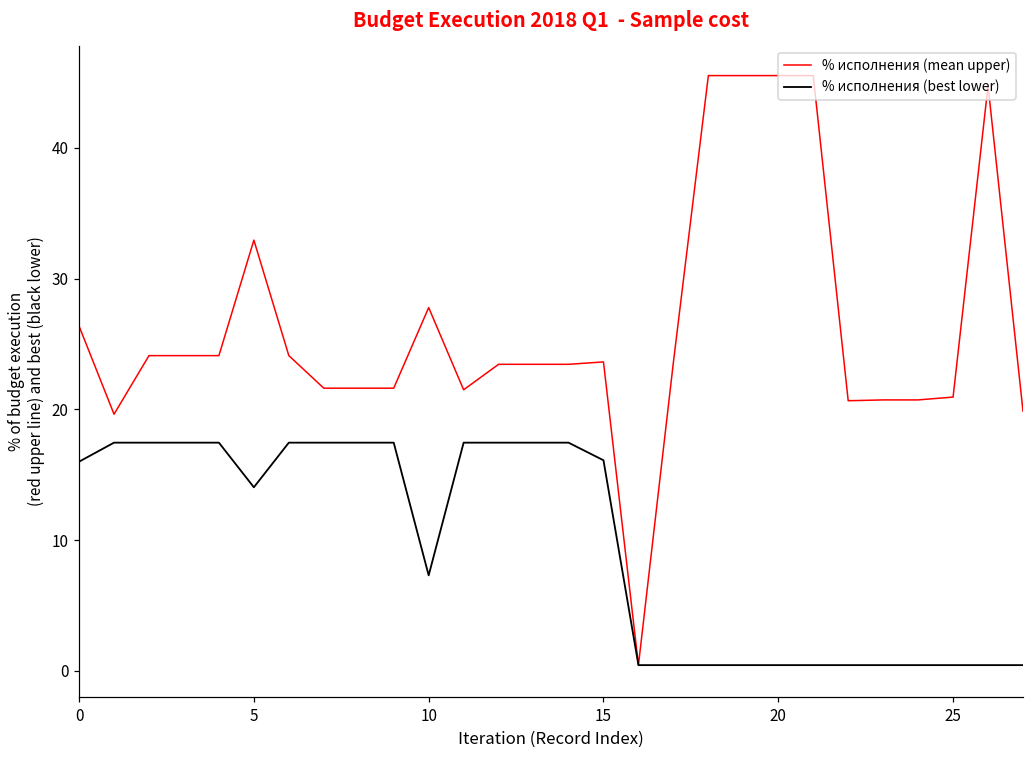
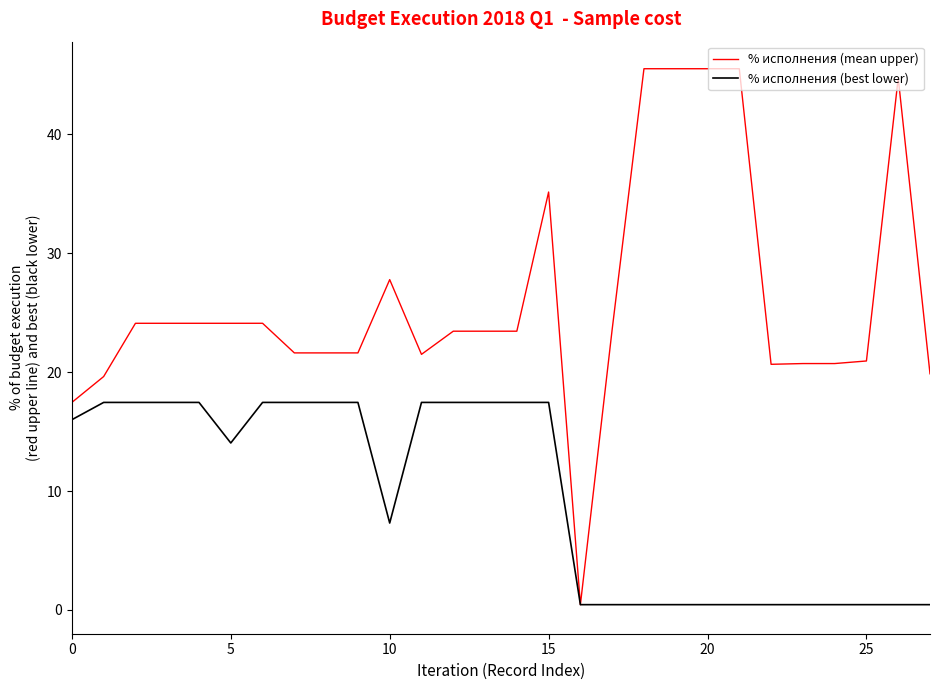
  {
    "% исполнения (mean upper)": {
-     "0": 26.4,
-     "5": 32.9,
+     "0": 17.5,
+     "5": 24.1,
      "10": 27.8,
-     "15": 23.6,
+     "15": 35.1,
      "20": 45.5,
      "25": 20.9
    },
    "% исполнения (best lower)": {
      "0": 16.0,
      "5": 14.0,
      "10": 7.3,
-     "15": 16.1,
+     "15": 17.5,
      "20": 0.4,
      "25": 0.4
    }
  }
